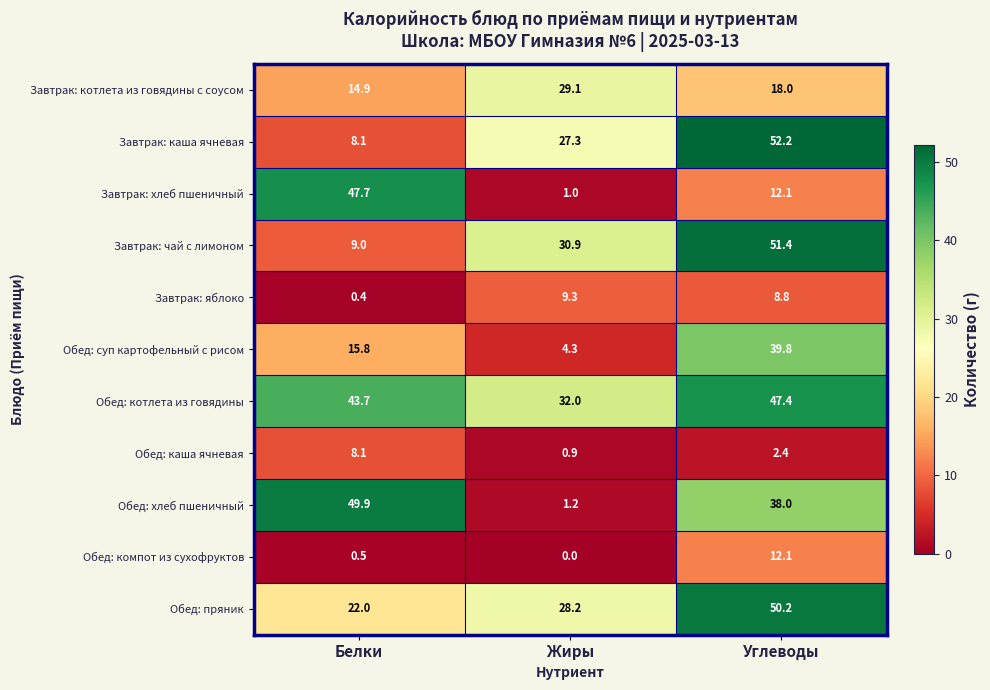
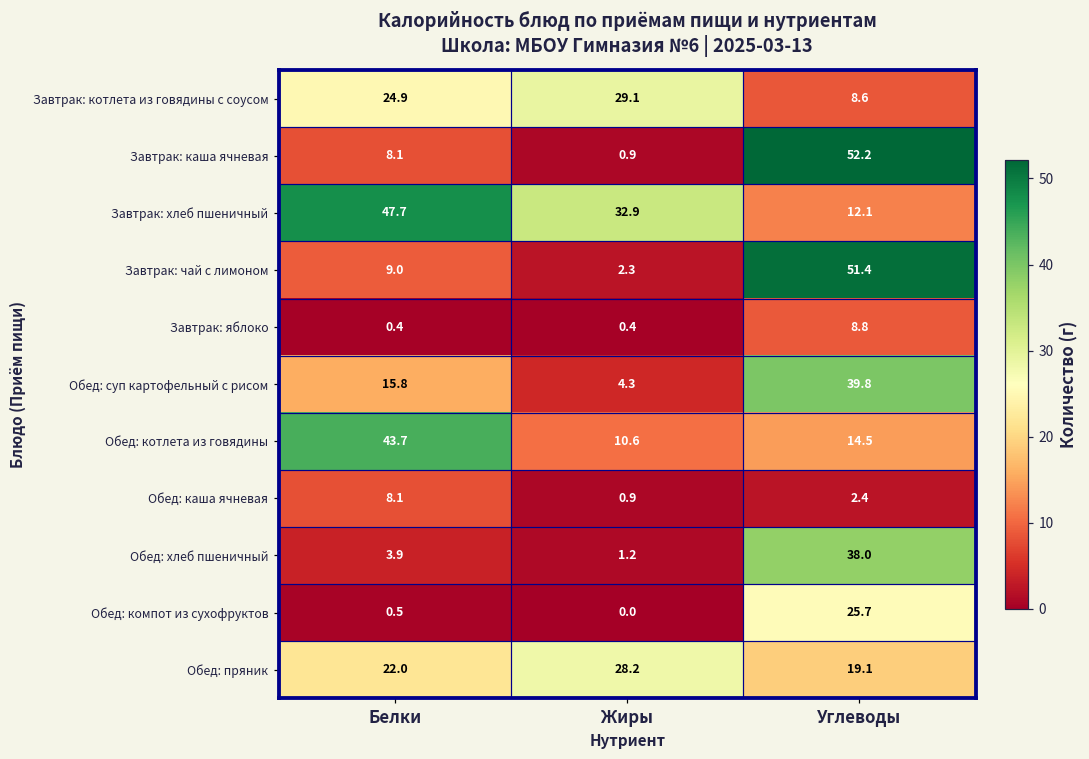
  {
    "Завтрак: котлета из говядины с соусом": {
-     "Белки": 14.9,
+     "Белки": 24.9,
      "Жиры": 29.1,
-     "Углеводы": 18.0
+     "Углеводы": 8.6
    },
    "Завтрак: каша ячневая": {
      "Белки": 8.1,
-     "Жиры": 27.3,
+     "Жиры": 0.9,
      "Углеводы": 52.2
    },
    "Завтрак: хлеб пшеничный": {
      "Белки": 47.7,
-     "Жиры": 1.0,
+     "Жиры": 32.9,
      "Углеводы": 12.1
    },
    "Завтрак: чай с лимоном": {
      "Белки": 9.0,
-     "Жиры": 30.9,
+     "Жиры": 2.3,
      "Углеводы": 51.4
    },
    "Завтрак: яблоко": {
      "Белки": 0.4,
-     "Жиры": 9.3,
+     "Жиры": 0.4,
      "Углеводы": 8.8
    },
    "Обед: суп картофельный с рисом": {
      "Белки": 15.8,
      "Жиры": 4.3,
      "Углеводы": 39.8
    },
    "Обед: котлета из говядины": {
      "Белки": 43.7,
-     "Жиры": 32.0,
-     "Углеводы": 47.4
+     "Жиры": 10.6,
+     "Углеводы": 14.5
    },
    "Обед: каша ячневая": {
      "Белки": 8.1,
      "Жиры": 0.9,
      "Углеводы": 2.4
    },
    "Обед: хлеб пшеничный": {
-     "Белки": 49.9,
+     "Белки": 3.9,
      "Жиры": 1.2,
      "Углеводы": 38.0
    },
    "Обед: компот из сухофруктов": {
      "Белки": 0.5,
      "Жиры": 0.0,
-     "Углеводы": 12.1
+     "Углеводы": 25.7
    },
    "Обед: пряник": {
      "Белки": 22.0,
      "Жиры": 28.2,
-     "Углеводы": 50.2
+     "Углеводы": 19.1
    }
  }
